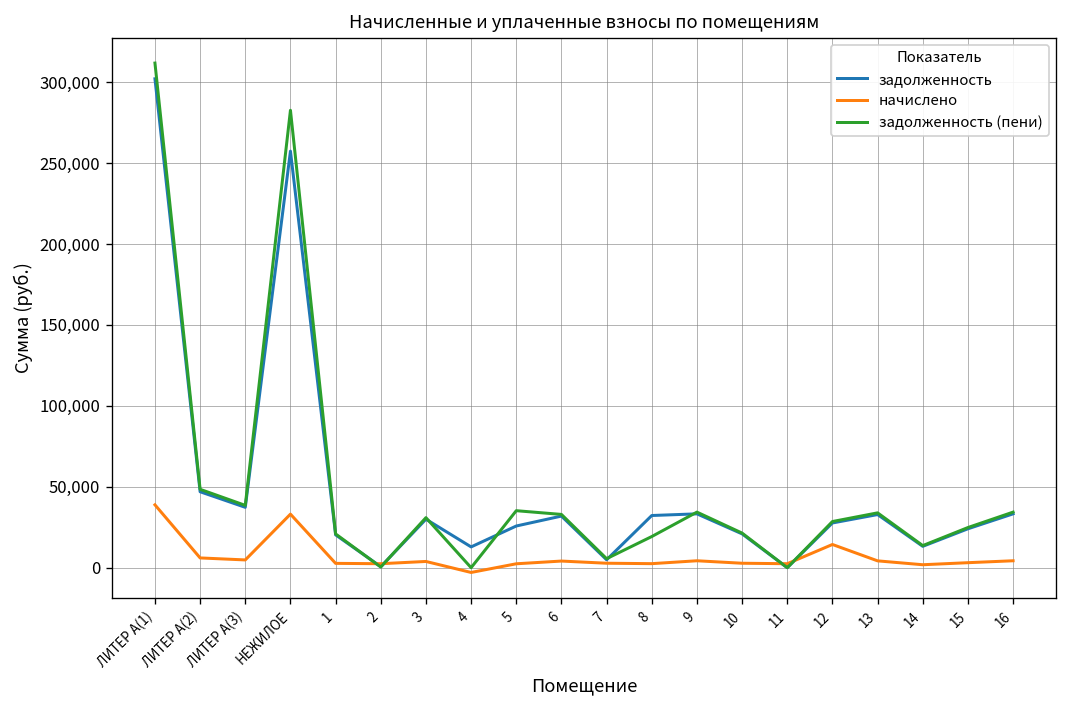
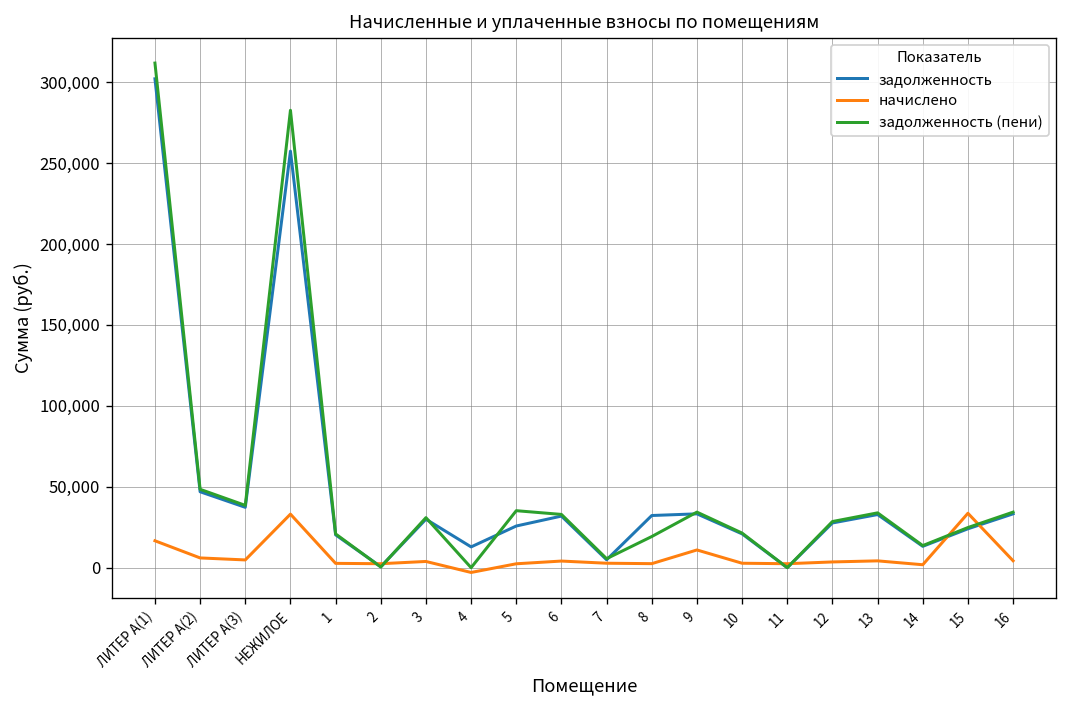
  {
    "задолженность": {
      "ЛИТЕР А(1)": "302,000",
      "НЕЖИЛОЕ": "257,000",
      "4": "13,000",
      "5": "26,000",
      "8": "32,000"
    },
    "начислено": {
-     "ЛИТЕР А(1)": "39,000",
+     "ЛИТЕР А(1)": "17,000",
      "ЛИТЕР А(2)": "6,000",
      "ЛИТЕР А(3)": "5,000",
      "НЕЖИЛОЕ": "33,000",
      "1": "3,000",
      "3": "4,000",
      "4": "-3,000",
      "5": "2,000",
      "6": "4,000",
      "7": "3,000",
      "8": "2,000",
-     "9": "4,000",
+     "9": "11,000",
      "10": "3,000",
      "11": "2,000",
-     "12": "14,000",
+     "12": "4,000",
      "13": "4,000",
      "14": "2,000",
-     "15": "3,000",
+     "15": "34,000",
      "16": "4,000"
    },
    "задолженность (пени)": {
      "ЛИТЕР А(1)": "312,000",
      "НЕЖИЛОЕ": "283,000",
      "4": "0",
      "5": "35,000",
      "8": "19,000"
    }
  }
